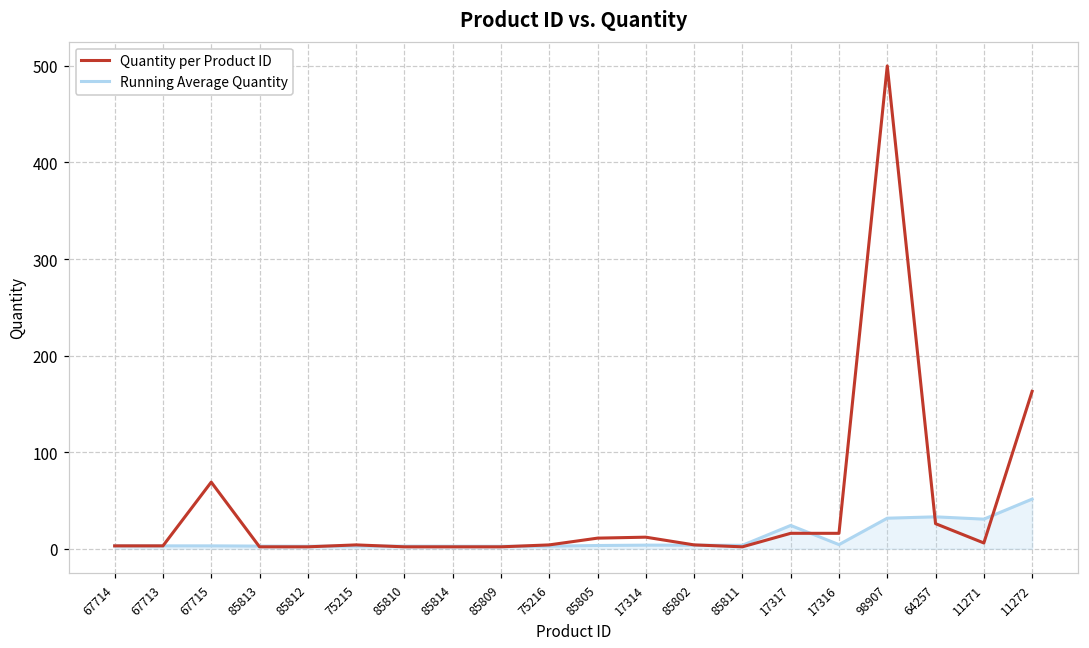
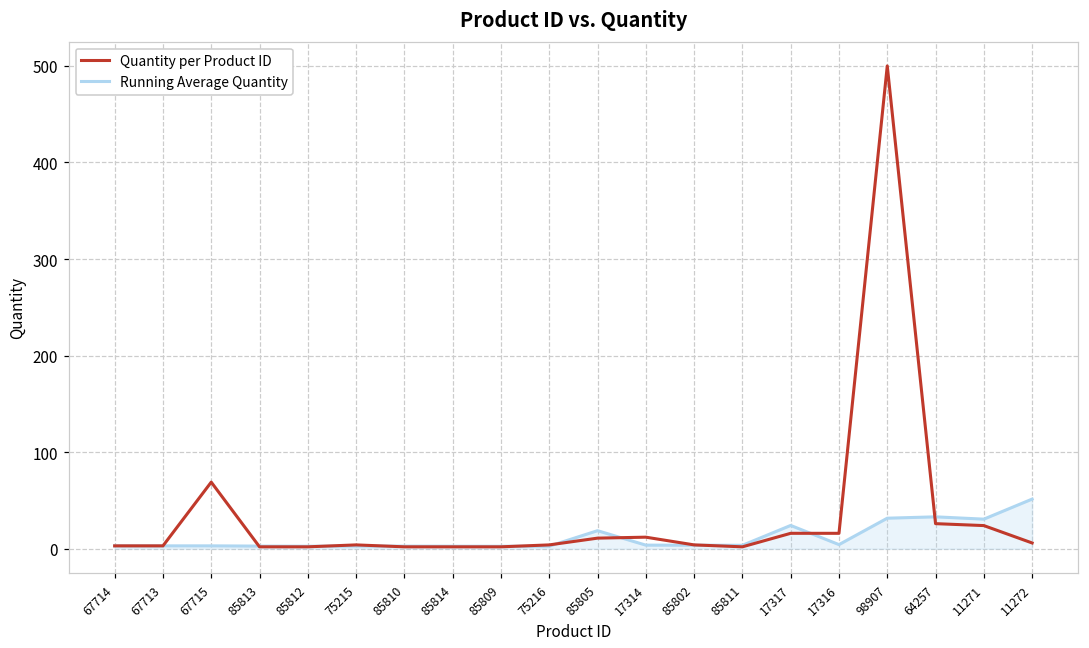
  {
    "Quantity per Product ID": {
      "67715": 70,
      "85805": 10,
      "17314": 10,
      "17317": 20,
      "17316": 20,
      "98907": 500,
      "64257": 30,
-     "11271": 10,
-     "11272": 160
+     "11271": 20,
+     "11272": 10
    },
    "Running Average Quantity": {
      "67715": 0,
-     "85805": 0,
+     "85805": 20,
      "17314": 0,
      "17317": 20,
      "17316": 0,
      "98907": 30,
      "64257": 30,
      "11271": 30,
      "11272": 50
    }
  }
